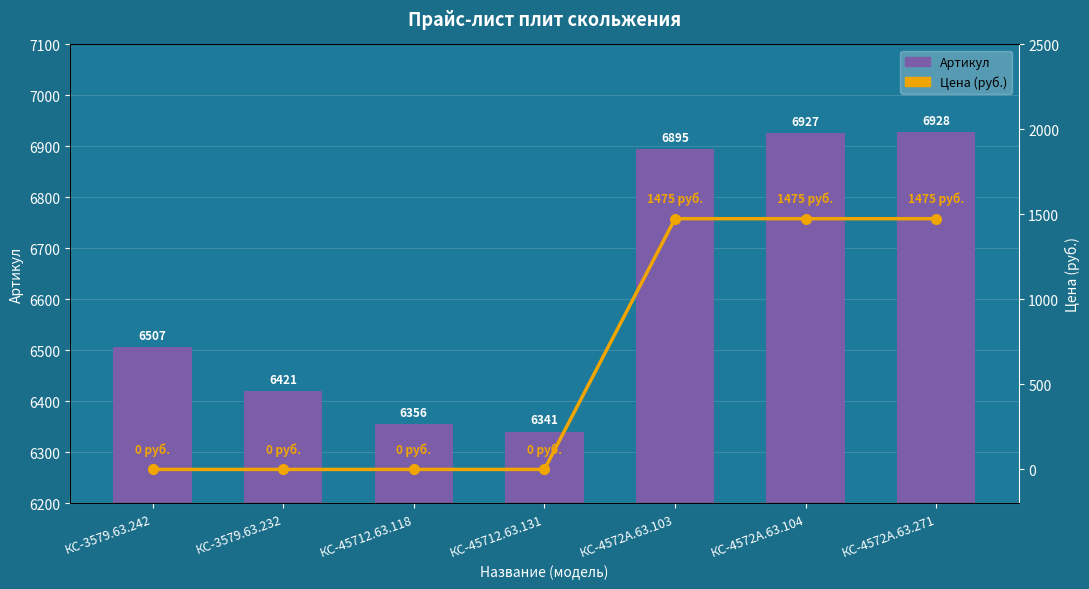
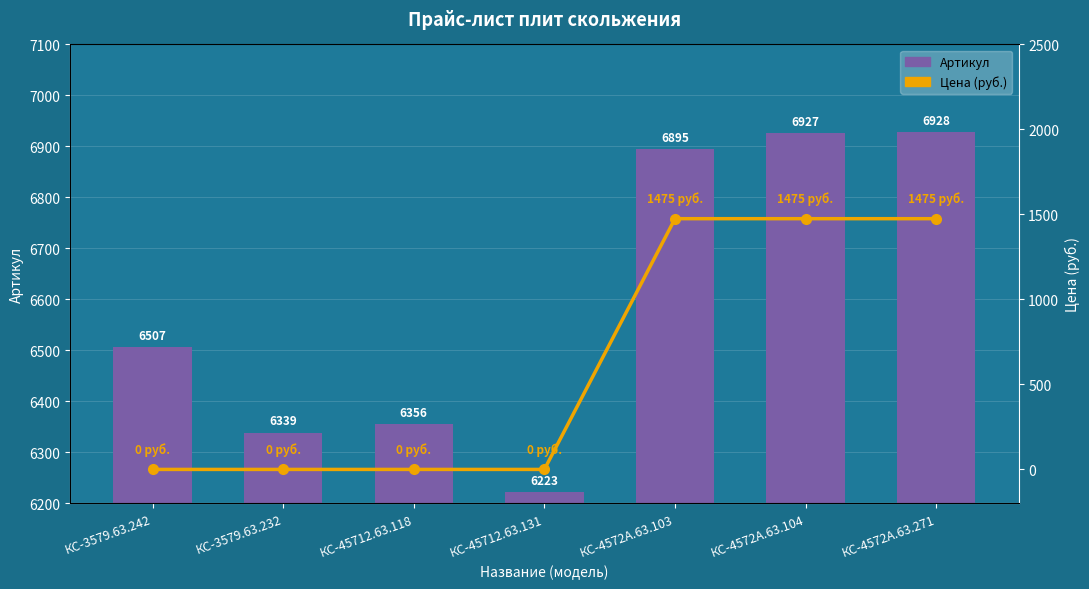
  {
    "Артикул": {
      "КС-3579.63.242": 6507,
-     "КС-3579.63.232": 6421,
+     "КС-3579.63.232": 6339,
      "КС-45712.63.118": 6356,
-     "КС-45712.63.131": 6341,
+     "КС-45712.63.131": 6223,
      "КС-4572А.63.103": 6895,
      "КС-4572А.63.104": 6927,
      "КС-4572А.63.271": 6928
    },
    "Цена (руб.)": {
      "КС-3579.63.242": 0,
      "КС-3579.63.232": 0,
      "КС-45712.63.118": 0,
      "КС-45712.63.131": 0,
      "КС-4572А.63.103": 1475,
      "КС-4572А.63.104": 1475,
      "КС-4572А.63.271": 1475
    }
  }
